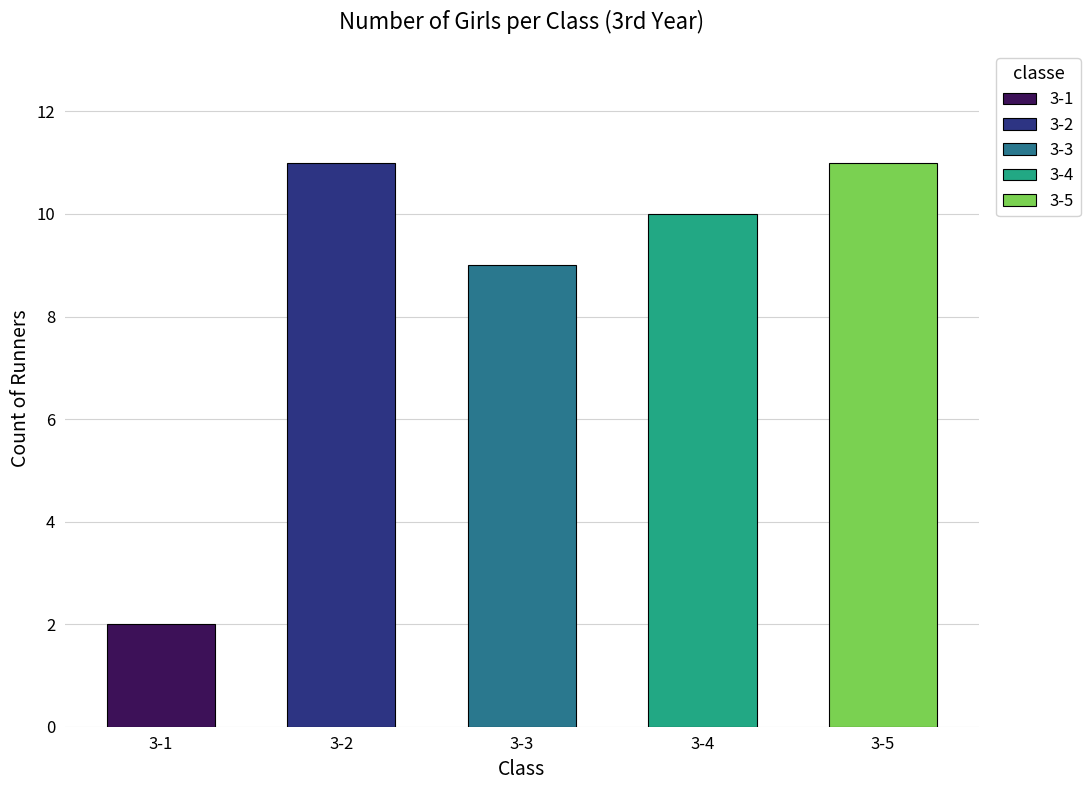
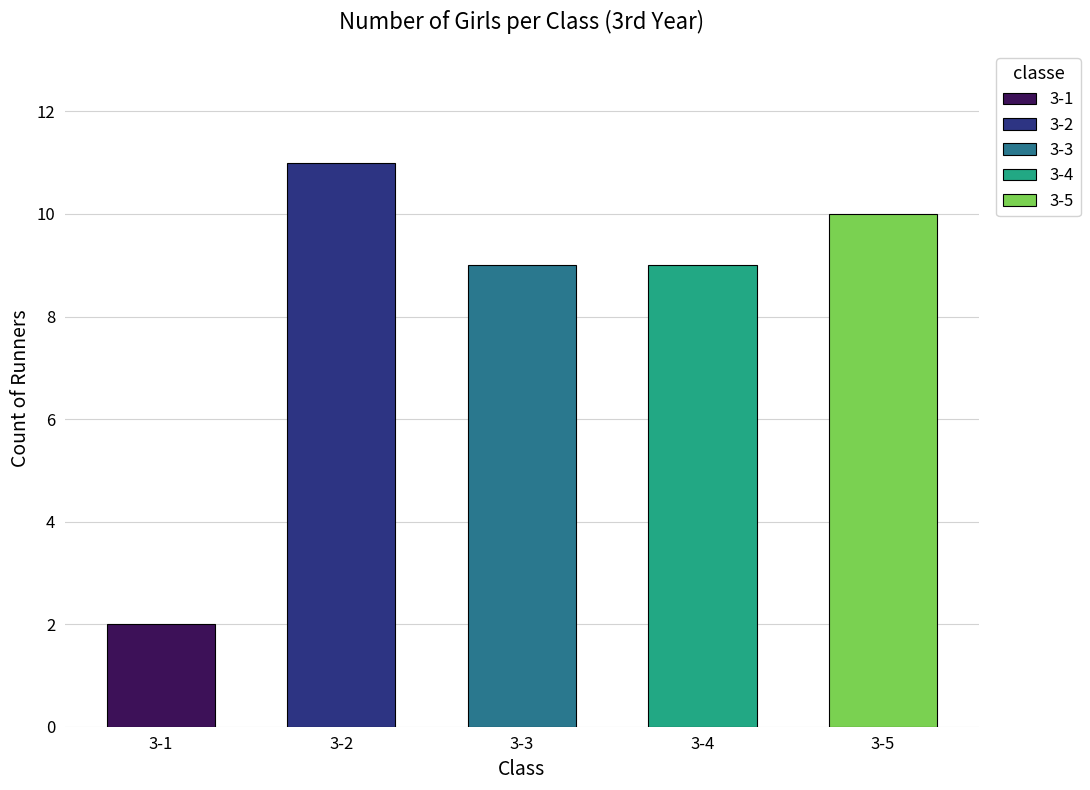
  {
    "3-1": 2,
    "3-2": 11,
    "3-3": 9,
-   "3-4": 10,
-   "3-5": 11
+   "3-4": 9,
+   "3-5": 10
  }
